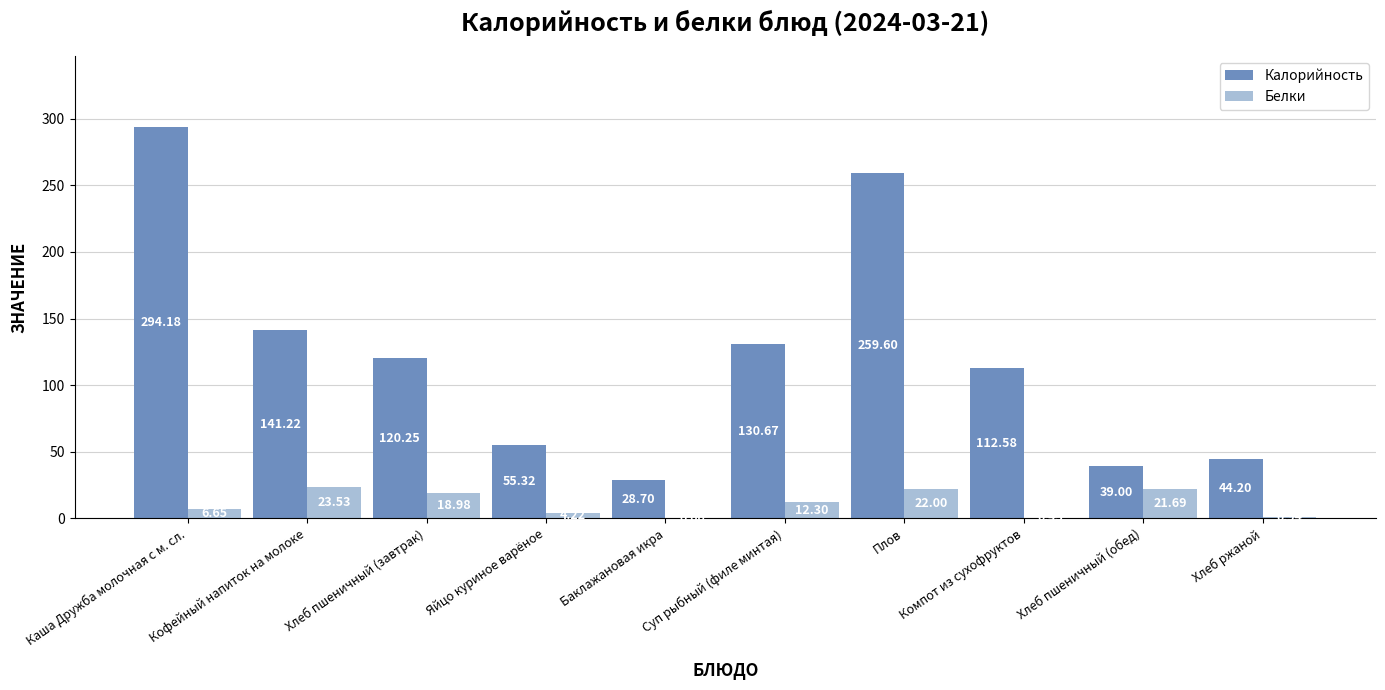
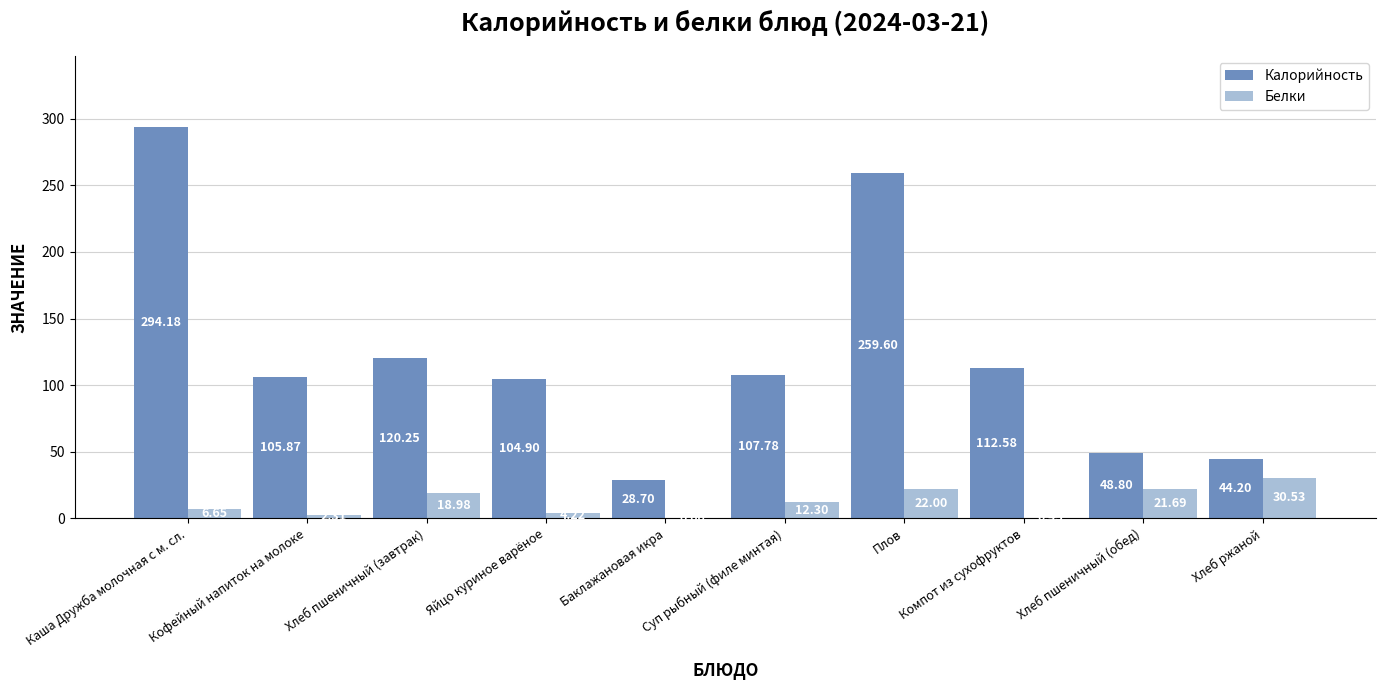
  {
    "Калорийность": {
      "Каша Дружба молочная с м. сл.": 294.18,
-     "Кофейный напиток на молоке": 141.22,
+     "Кофейный напиток на молоке": 105.87,
      "Хлеб пшеничный (завтрак)": 120.25,
-     "Яйцо куриное варёное": 55.32,
+     "Яйцо куриное варёное": 104.90,
      "Баклажановая икра": 28.70,
-     "Суп рыбный (филе минтая)": 130.67,
+     "Суп рыбный (филе минтая)": 107.78,
      "Плов": 259.60,
      "Компот из сухофруктов": 112.58,
-     "Хлеб пшеничный (обед)": 39.00,
+     "Хлеб пшеничный (обед)": 48.80,
      "Хлеб ржаной": 44.20
    },
    "Белки": {
      "Каша Дружба молочная с м. сл.": 7,
-     "Кофейный напиток на молоке": 24,
+     "Кофейный напиток на молоке": 2,
      "Яйцо куриное варёное": 4,
      "Баклажановая икра": 0,
-     "Хлеб ржаной": 1
+     "Хлеб ржаной": 31
    }
  }
